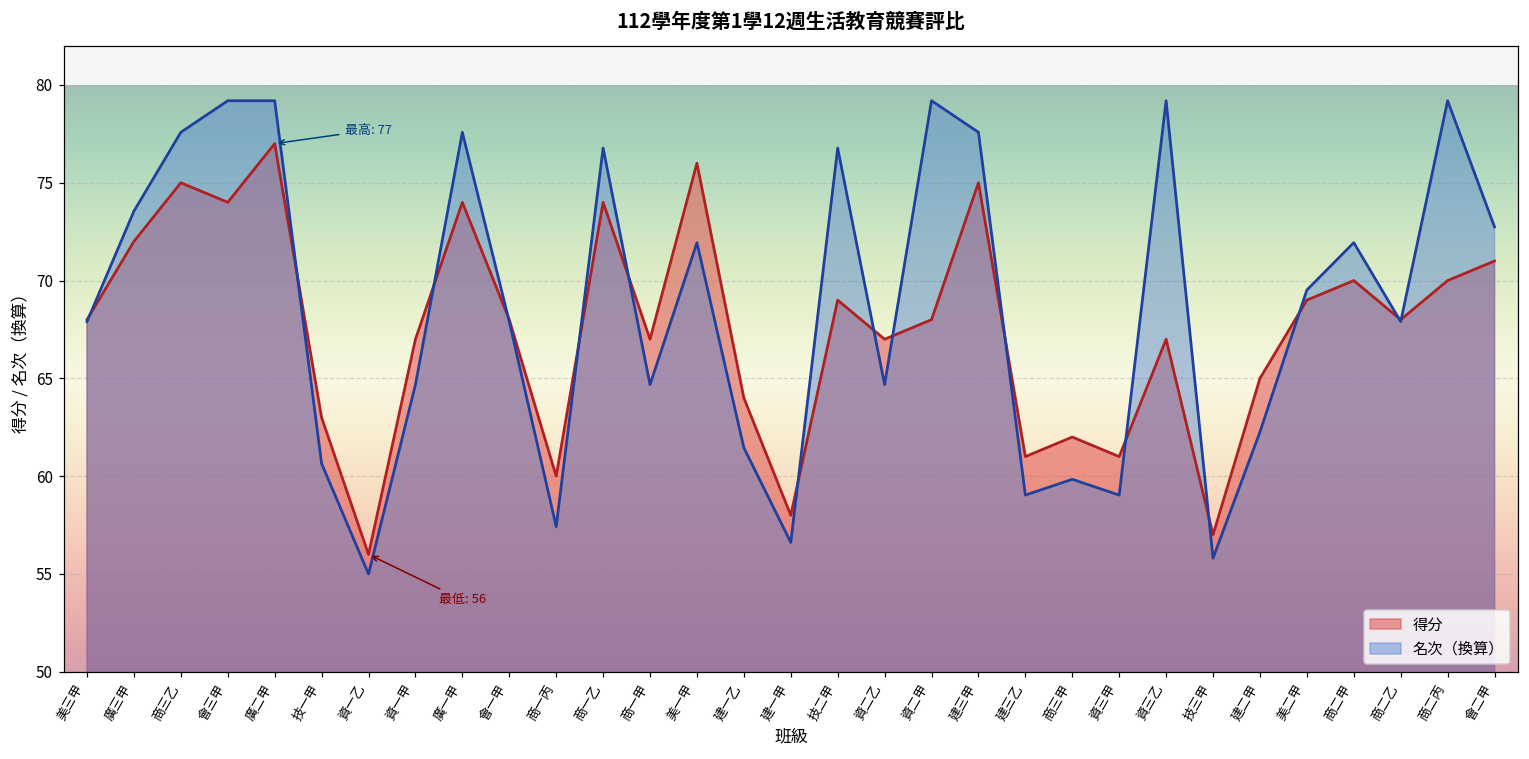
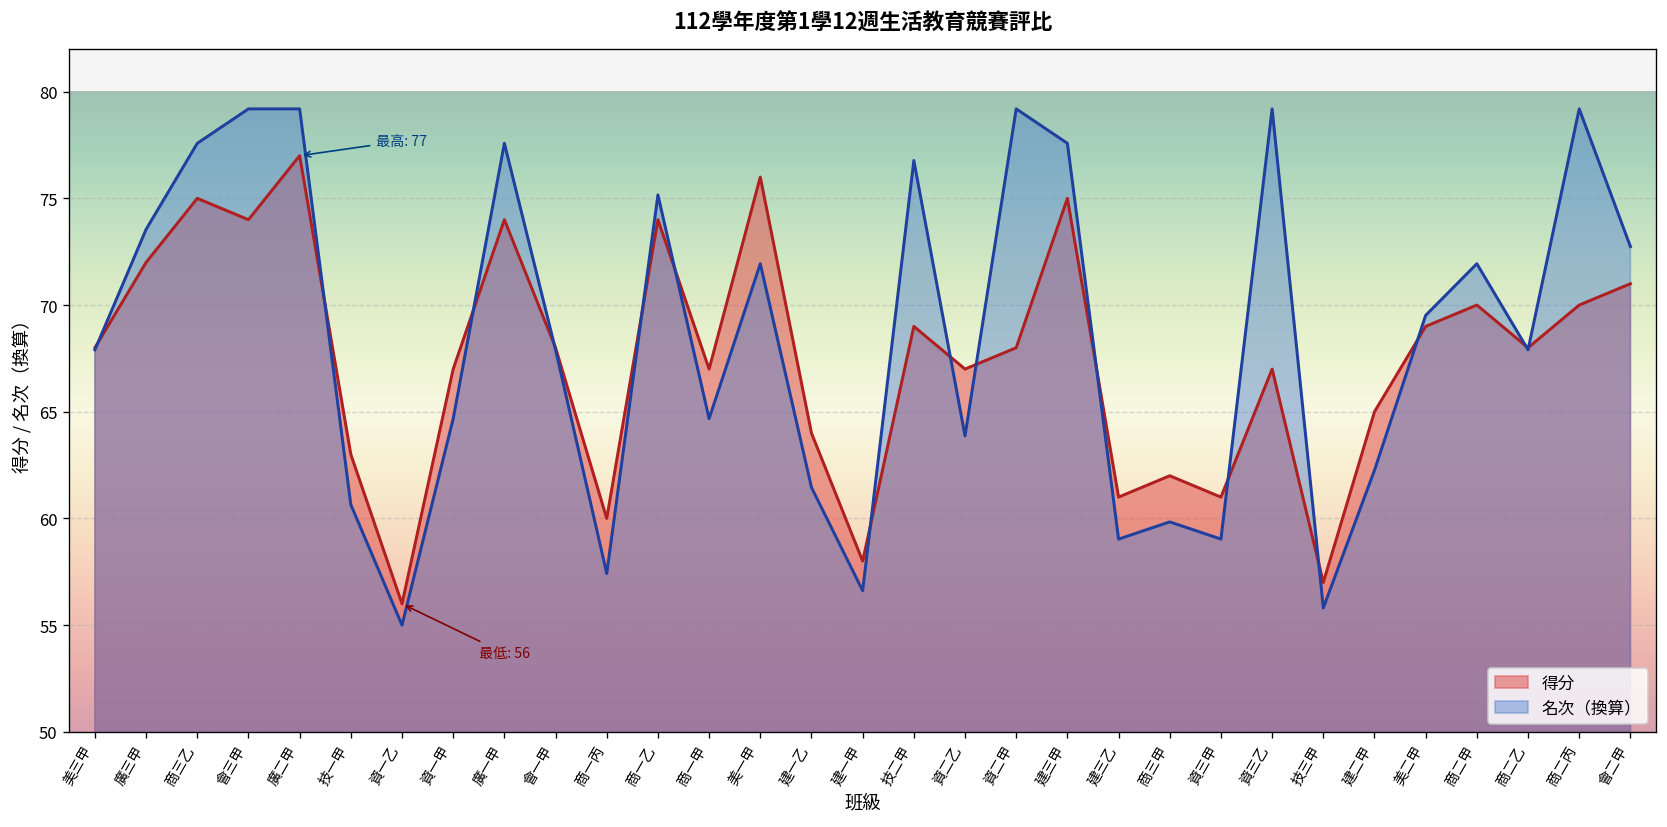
  {
    "得分": {
      "廣二甲": 77,
      "資一乙": 56
    },
    "名次（換算）": {
      "廣三甲": 73.5,
      "商三乙": 77.6,
      "會三甲": 79.2,
      "廣二甲": 79.2,
      "技一甲": 60.6,
      "資一甲": 64.7,
      "廣一甲": 77.6,
      "商一丙": 57.4,
-     "商一乙": 76.8,
+     "商一乙": 75.2,
      "商一甲": 64.7,
      "美一甲": 71.9,
      "建一乙": 61.5,
      "建一甲": 56.6,
      "技二甲": 76.8,
-     "資二乙": 64.7,
+     "資二乙": 63.9,
      "資二甲": 79.2,
      "建三甲": 77.6,
      "建三乙": 59.0,
      "商三甲": 59.8,
      "資三甲": 59.0,
      "資三乙": 79.2,
      "技三甲": 55.8,
      "建二甲": 62.3,
      "美二甲": 69.5,
      "商二甲": 71.9,
      "商二丙": 79.2,
      "會二甲": 72.7
    }
  }
